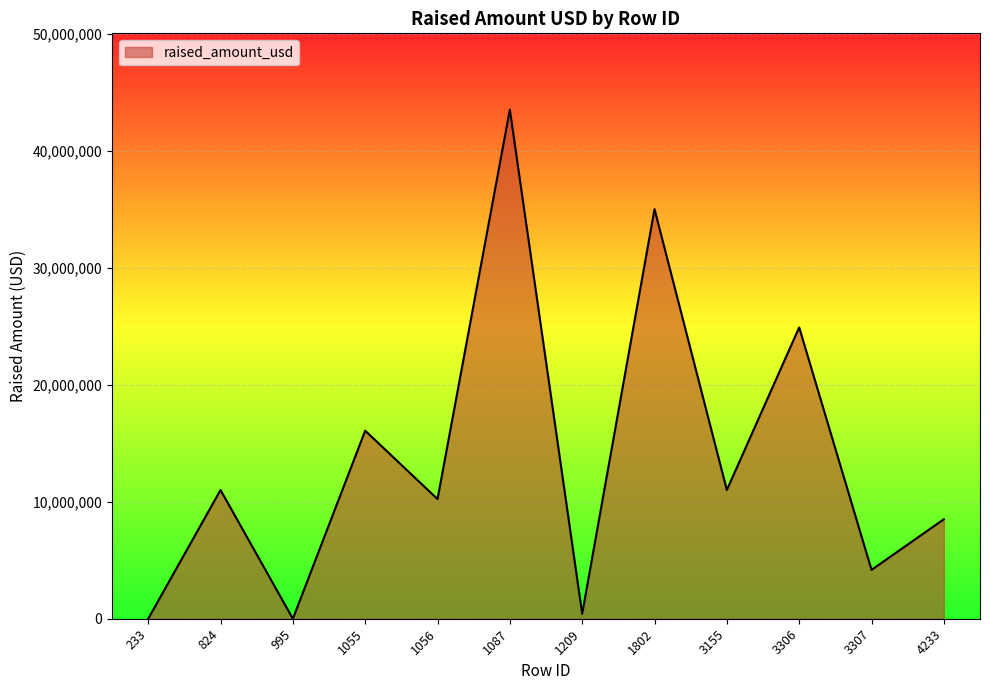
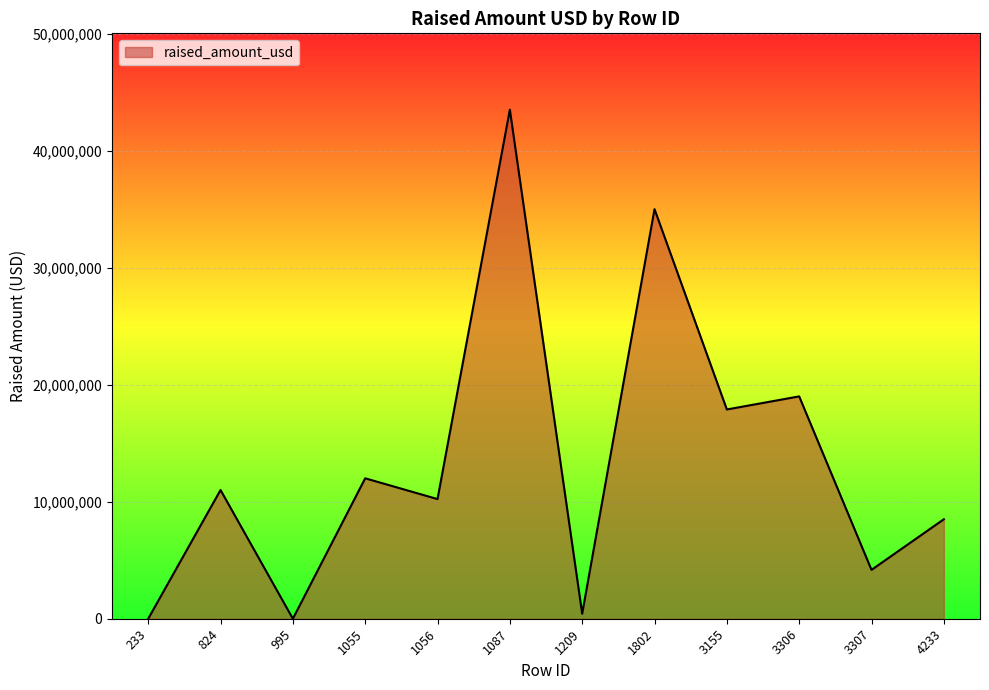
  {
    "233": "0",
    "824": "11,000,000",
    "995": "0",
-   "1055": "16,100,000",
+   "1055": "12,000,000",
    "1056": "10,200,000",
    "1087": "43,500,000",
    "1209": "400,000",
    "1802": "35,000,000",
-   "3155": "11,000,000",
-   "3306": "24,900,000",
+   "3155": "17,900,000",
+   "3306": "19,000,000",
    "3307": "4,200,000",
    "4233": "8,500,000"
  }
